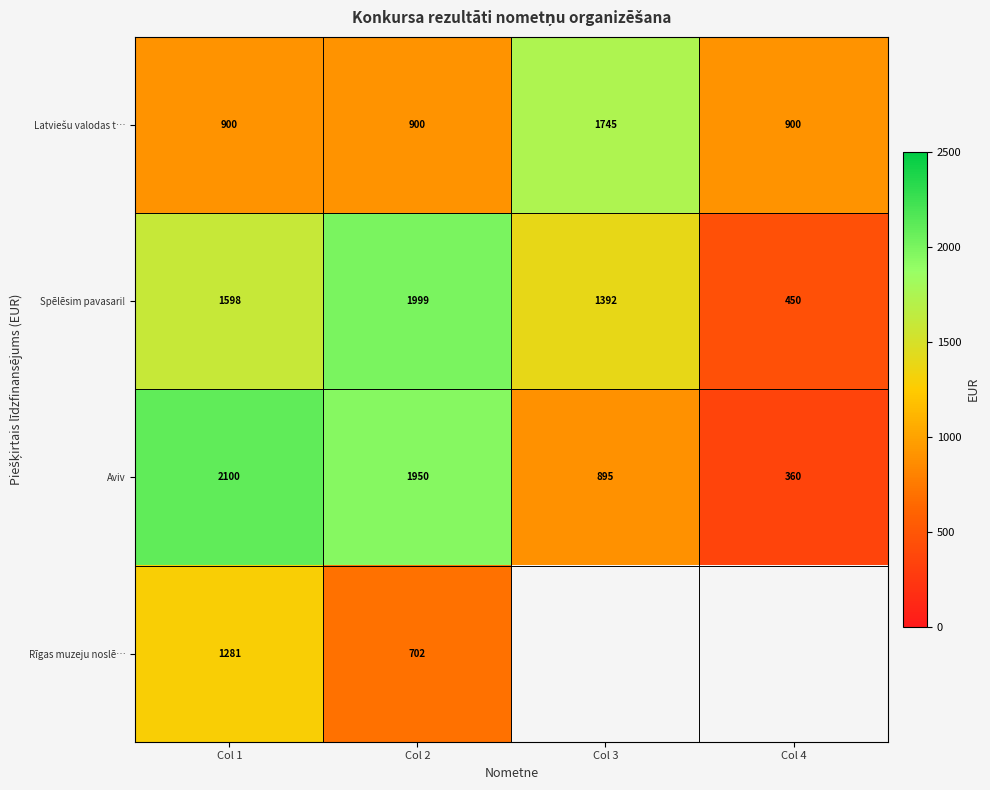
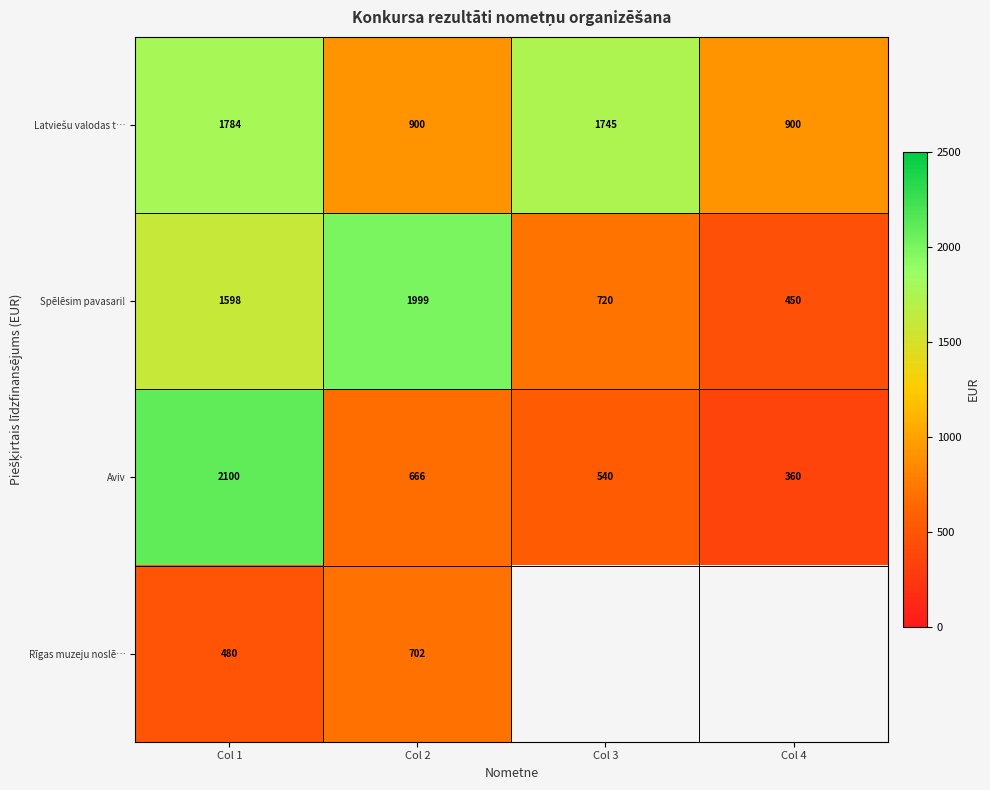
  {
    "Latviešu valodas t…": {
-     "Col 1": 900,
+     "Col 1": 1784,
      "Col 2": 900,
      "Col 3": 1745,
      "Col 4": 900
    },
    "Spēlēsim pavasari!": {
      "Col 1": 1598,
      "Col 2": 1999,
-     "Col 3": 1392,
+     "Col 3": 720,
      "Col 4": 450
    },
    "Aviv": {
      "Col 1": 2100,
-     "Col 2": 1950,
-     "Col 3": 895,
+     "Col 2": 666,
+     "Col 3": 540,
      "Col 4": 360
    },
    "Rīgas muzeju noslē…": {
-     "Col 1": 1281,
+     "Col 1": 480,
      "Col 2": 702
    }
  }
